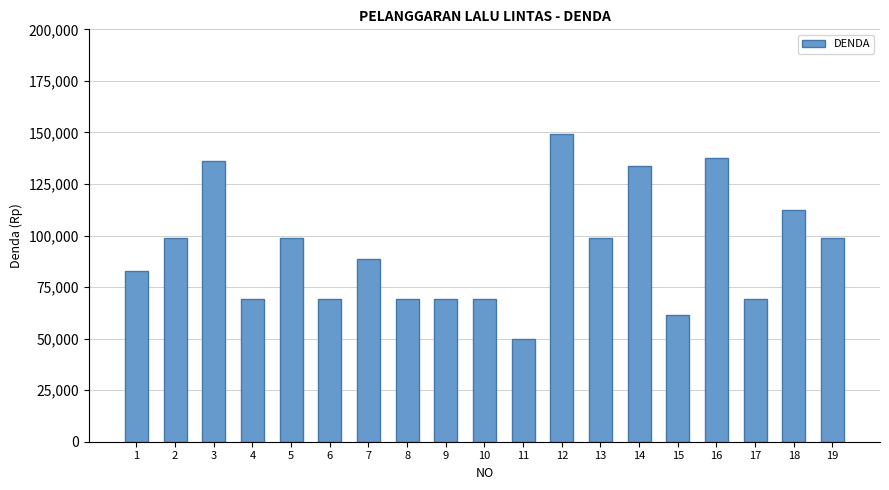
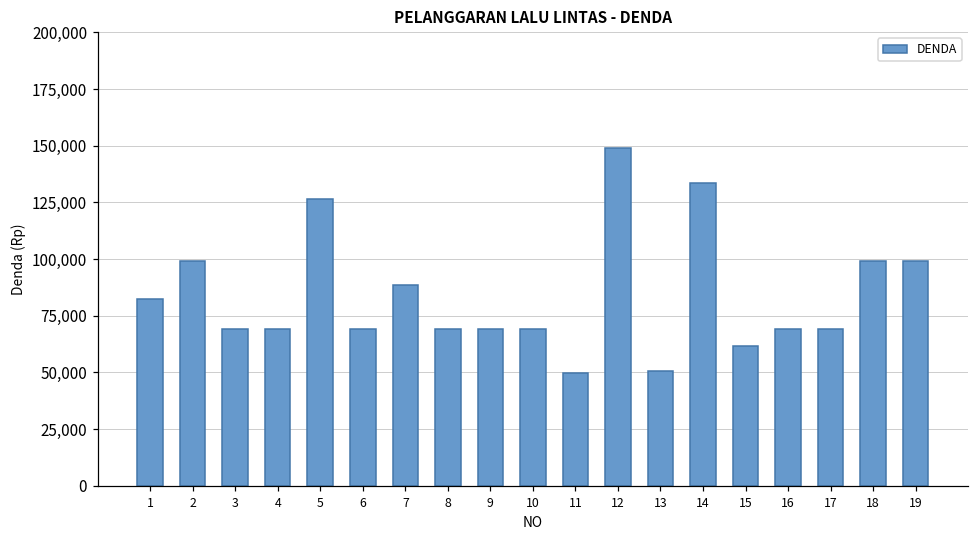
  {
    "1": "83,000",
    "2": "99,000",
-   "3": "136,000",
+   "3": "69,000",
    "4": "69,000",
-   "5": "99,000",
+   "5": "126,000",
    "6": "69,000",
    "7": "89,000",
    "8": "69,000",
    "9": "69,000",
    "10": "69,000",
    "11": "50,000",
    "12": "149,000",
-   "13": "99,000",
+   "13": "51,000",
    "14": "134,000",
    "15": "62,000",
-   "16": "138,000",
+   "16": "69,000",
    "17": "69,000",
-   "18": "112,000",
+   "18": "99,000",
    "19": "99,000"
  }
